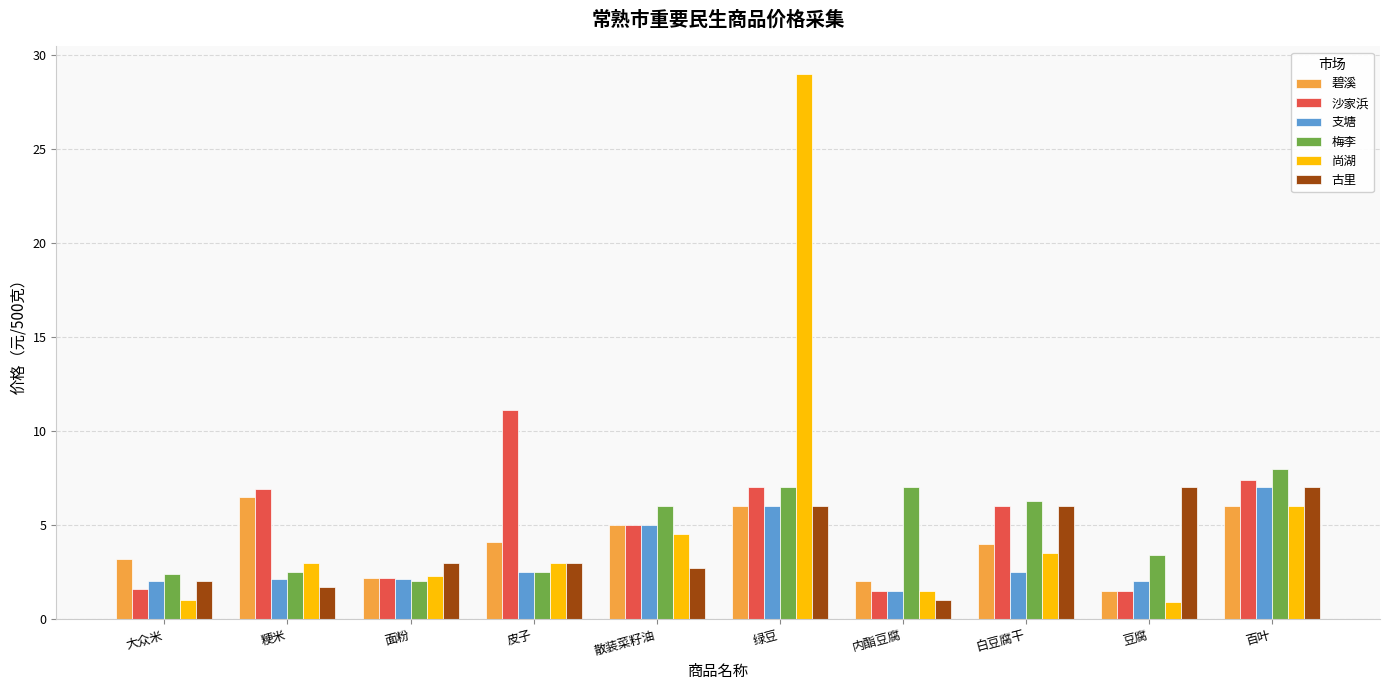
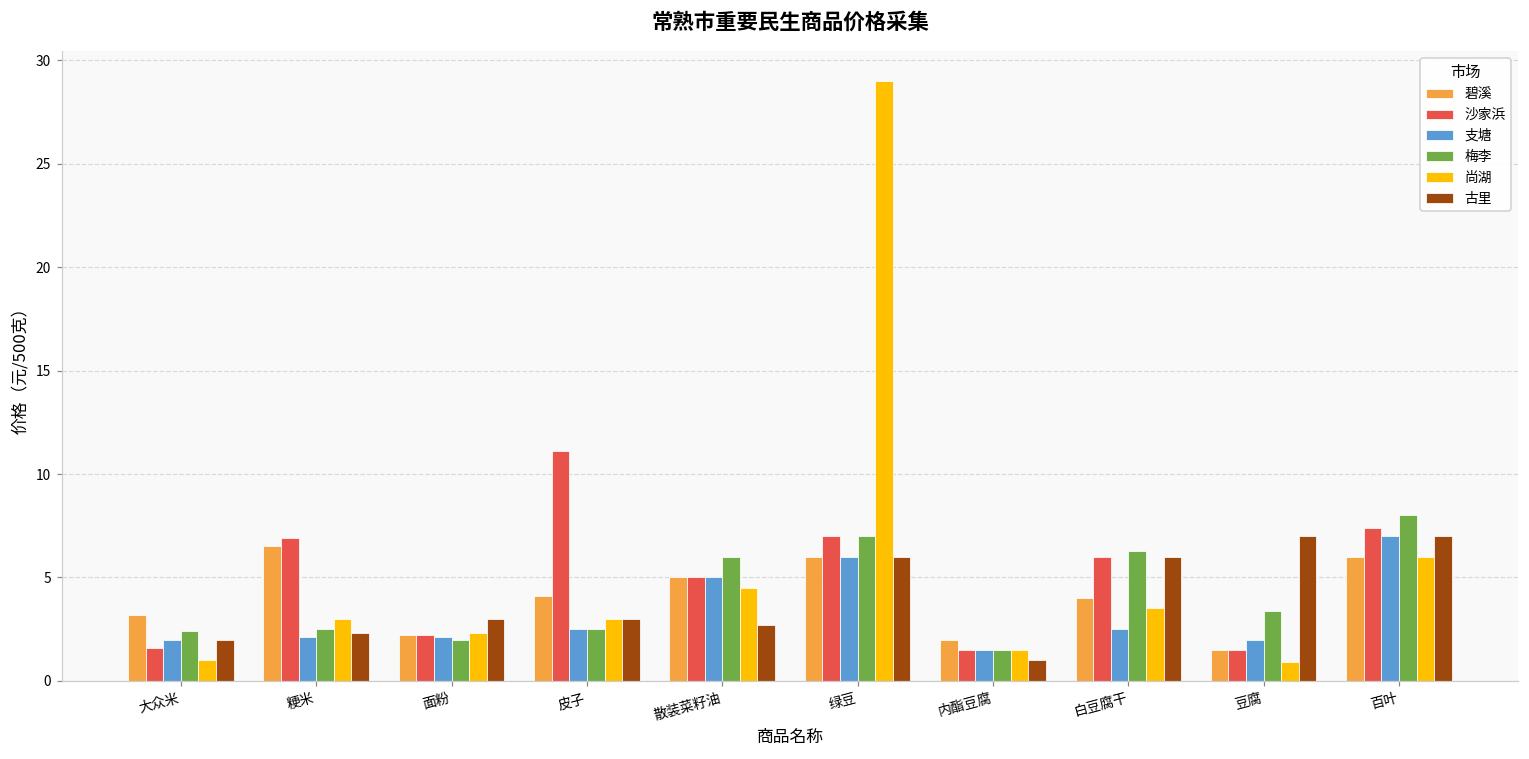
  {
    "碧溪": {
      "大众米": 3.2,
      "粳米": 6.5,
      "面粉": 2.2,
      "皮子": 4.1,
      "散装菜籽油": 5.0,
      "绿豆": 6.0,
      "内酯豆腐": 2.0,
      "白豆腐干": 4.0,
      "豆腐": 1.5,
      "百叶": 6.0
    },
    "沙家浜": {
      "大众米": 1.6,
      "粳米": 6.9,
      "面粉": 2.2,
      "皮子": 11.1,
      "散装菜籽油": 5.0,
      "绿豆": 7.0,
      "内酯豆腐": 1.5,
      "白豆腐干": 6.0,
      "豆腐": 1.5,
      "百叶": 7.4
    },
    "支塘": {
      "大众米": 2.0,
      "粳米": 2.1,
      "面粉": 2.1,
      "皮子": 2.5,
      "散装菜籽油": 5.0,
      "绿豆": 6.0,
      "内酯豆腐": 1.5,
      "白豆腐干": 2.5,
      "豆腐": 2.0,
      "百叶": 7.0
    },
    "梅李": {
      "大众米": 2.4,
      "粳米": 2.5,
      "面粉": 2.0,
      "皮子": 2.5,
      "散装菜籽油": 6.0,
      "绿豆": 7.0,
-     "内酯豆腐": 7.0,
+     "内酯豆腐": 1.5,
      "白豆腐干": 6.3,
      "豆腐": 3.4,
      "百叶": 8.0
    },
    "尚湖": {
      "大众米": 1.0,
      "粳米": 3.0,
      "面粉": 2.3,
      "皮子": 3.0,
      "散装菜籽油": 4.5,
      "绿豆": 29.0,
      "内酯豆腐": 1.5,
      "白豆腐干": 3.5,
      "豆腐": 0.9,
      "百叶": 6.0
    },
    "古里": {
      "大众米": 2.0,
-     "粳米": 1.7,
+     "粳米": 2.3,
      "面粉": 3.0,
      "皮子": 3.0,
      "散装菜籽油": 2.7,
      "绿豆": 6.0,
      "内酯豆腐": 1.0,
      "白豆腐干": 6.0,
      "豆腐": 7.0,
      "百叶": 7.0
    }
  }
